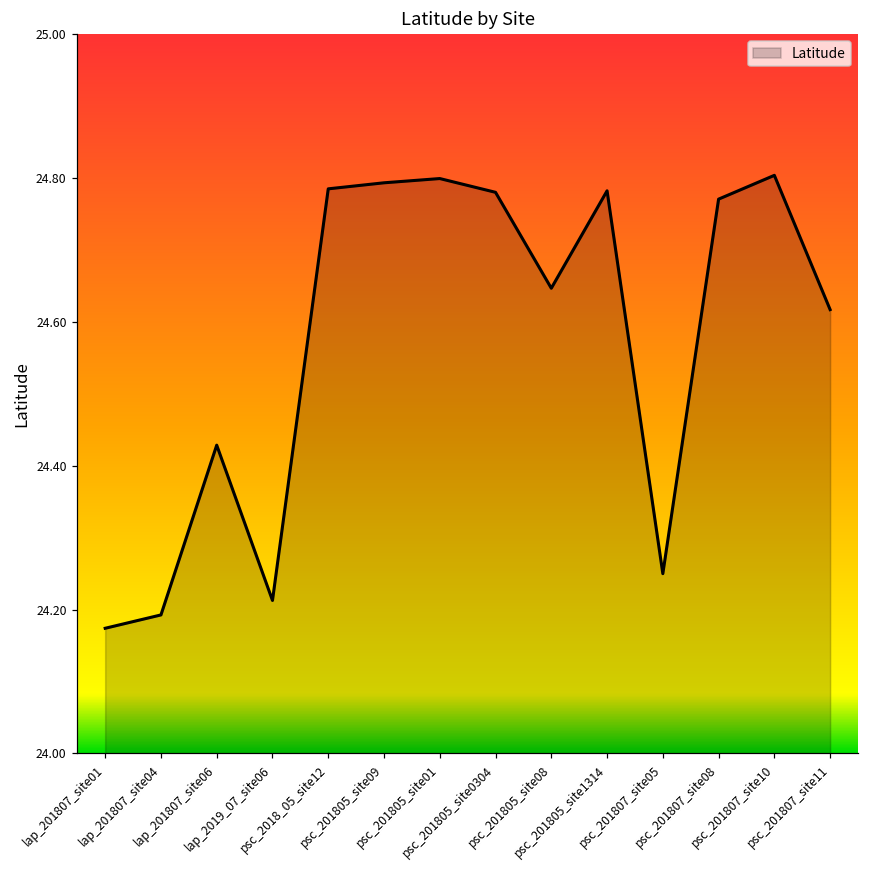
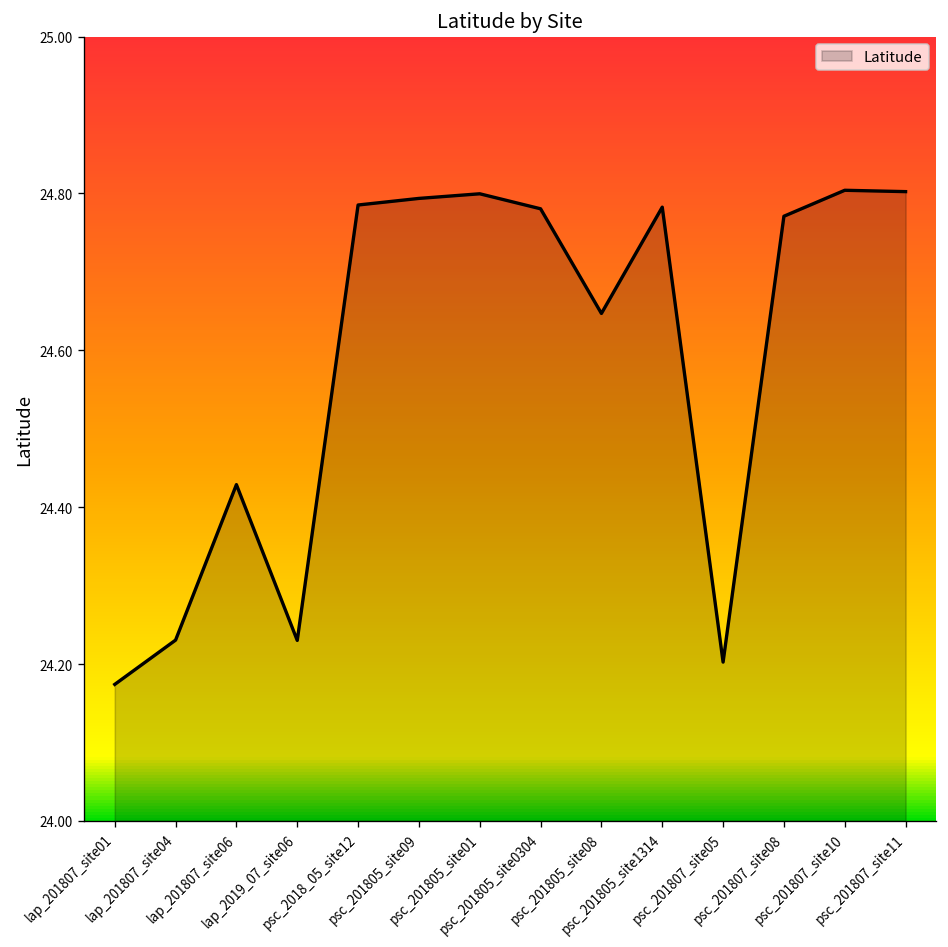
  {
    "lap_201807_site01": 24.17,
-   "lap_201807_site04": 24.19,
+   "lap_201807_site04": 24.23,
    "lap_201807_site06": 24.43,
-   "lap_2019_07_site06": 24.21,
+   "lap_2019_07_site06": 24.23,
    "psc_2018_05_site12": 24.79,
    "psc_201805_site09": 24.79,
    "psc_201805_site01": 24.80,
    "psc_201805_site0304": 24.78,
    "psc_201805_site08": 24.65,
    "psc_201805_site1314": 24.78,
-   "psc_201807_site05": 24.25,
+   "psc_201807_site05": 24.20,
    "psc_201807_site08": 24.77,
    "psc_201807_site10": 24.80,
-   "psc_201807_site11": 24.62
+   "psc_201807_site11": 24.80
  }
